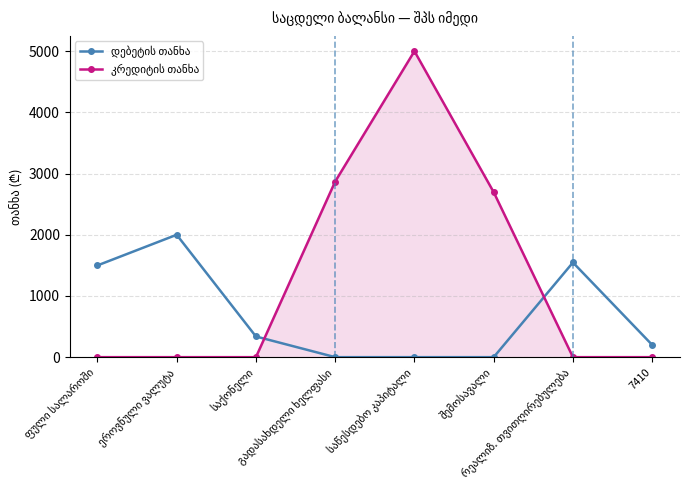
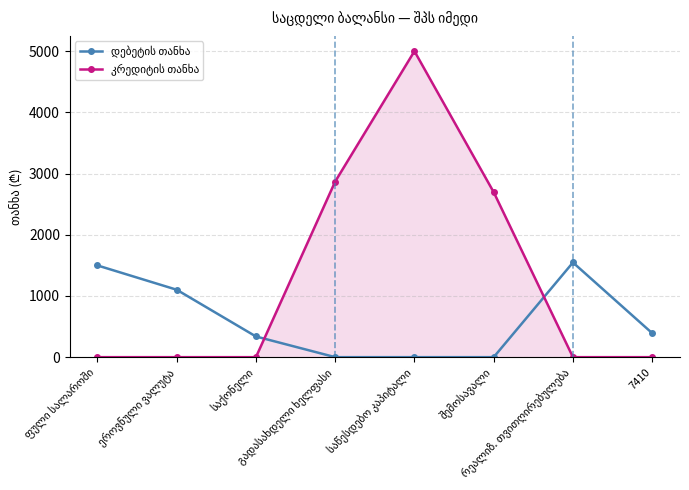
  {
    "დებეტის თანხა": {
      "ფული სალაროში": 1500,
-     "ეროვნული ვალუტა": 2000,
+     "ეროვნული ვალუტა": 1100,
      "საქონელი": 300,
      "გადასახდელი ხელფასი": 0,
      "საწესდებო კაპიტალი": 0,
      "შემოსავალი": 0,
      "რეალიზ. თვითღირებულება": 1500,
-     "7410": 200
+     "7410": 400
    },
    "კრედიტის თანხა": {
      "ფული სალაროში": 0,
      "ეროვნული ვალუტა": 0,
      "საქონელი": 0,
      "გადასახდელი ხელფასი": 2900,
      "საწესდებო კაპიტალი": 5000,
      "შემოსავალი": 2700,
      "რეალიზ. თვითღირებულება": 0,
      "7410": 0
    }
  }
